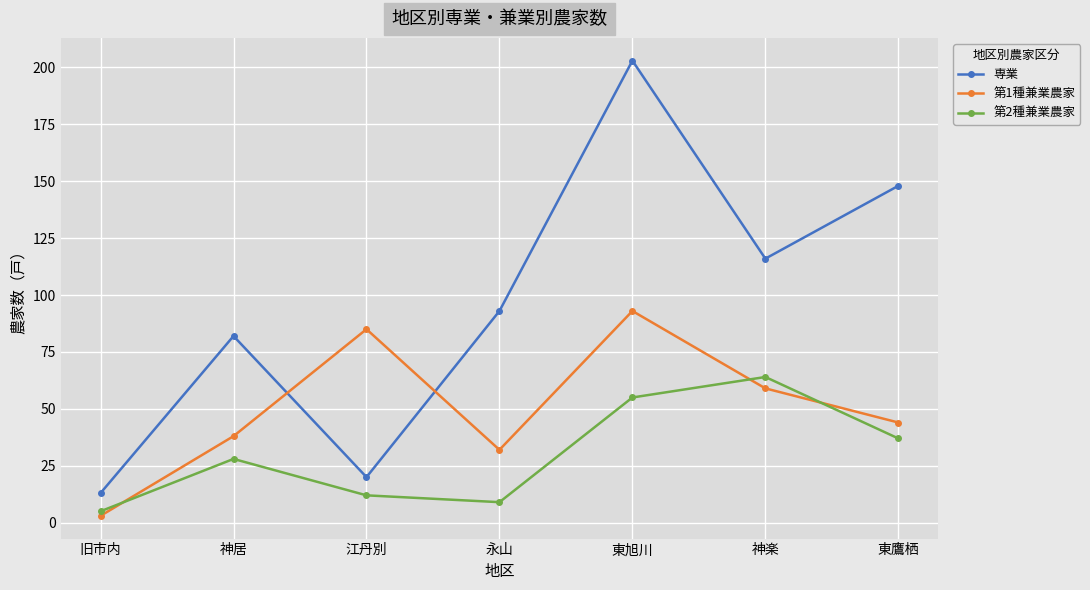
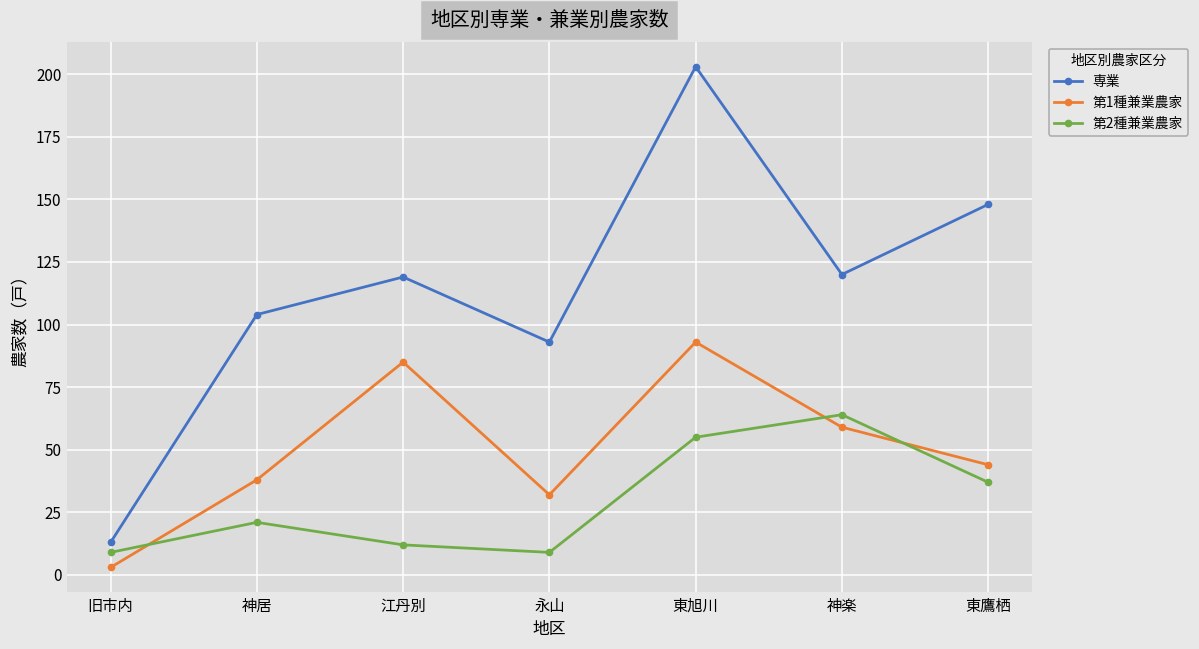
  {
    "専業": {
      "旧市内": 13,
-     "神居": 82,
-     "江丹別": 20,
+     "神居": 104,
+     "江丹別": 119,
      "永山": 93,
      "東旭川": 203,
-     "神楽": 116,
+     "神楽": 120,
      "東鷹栖": 148
    },
    "第1種兼業農家": {
      "旧市内": 3,
      "神居": 38,
      "江丹別": 85,
      "永山": 32,
      "東旭川": 93,
      "神楽": 59,
      "東鷹栖": 44
    },
    "第2種兼業農家": {
-     "旧市内": 5,
-     "神居": 28,
+     "旧市内": 9,
+     "神居": 21,
      "江丹別": 12,
      "永山": 9,
      "東旭川": 55,
      "神楽": 64,
      "東鷹栖": 37
    }
  }
